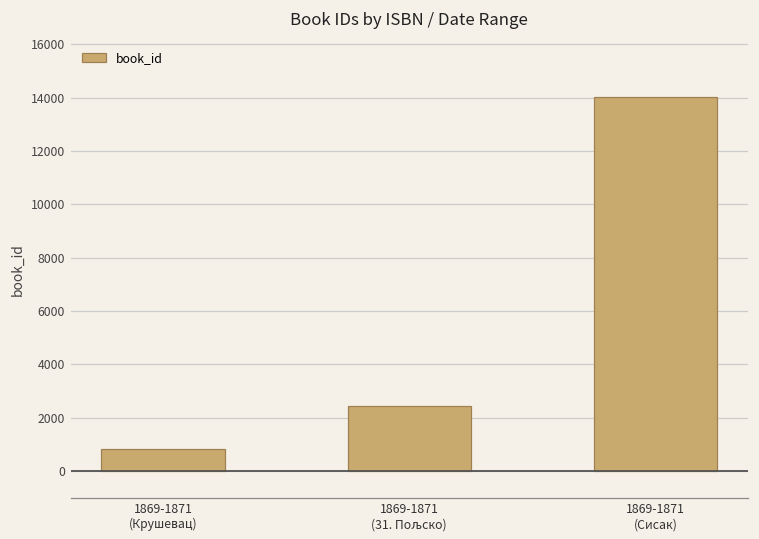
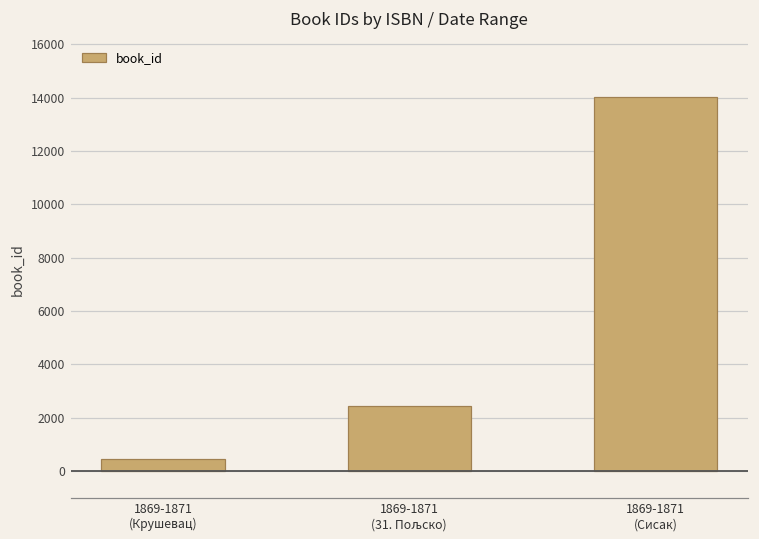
  {
-   "1869-1871 (Крушевац)": 800,
+   "1869-1871 (Крушевац)": 400,
    "1869-1871 (31. Пољско)": 2400,
    "1869-1871 (Сисак)": 14000
  }
